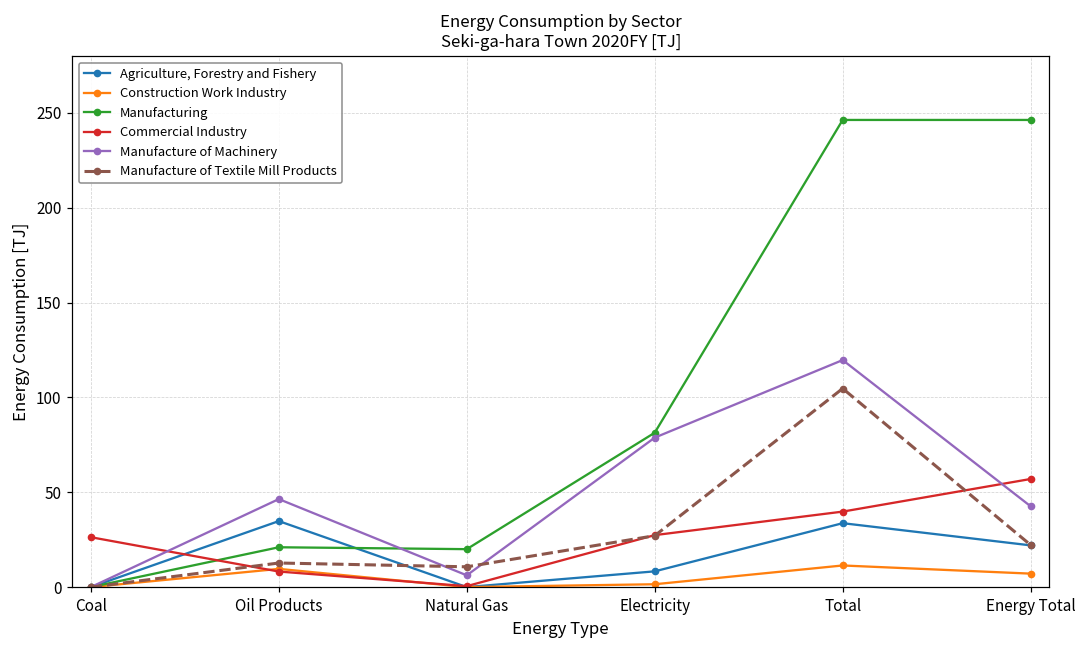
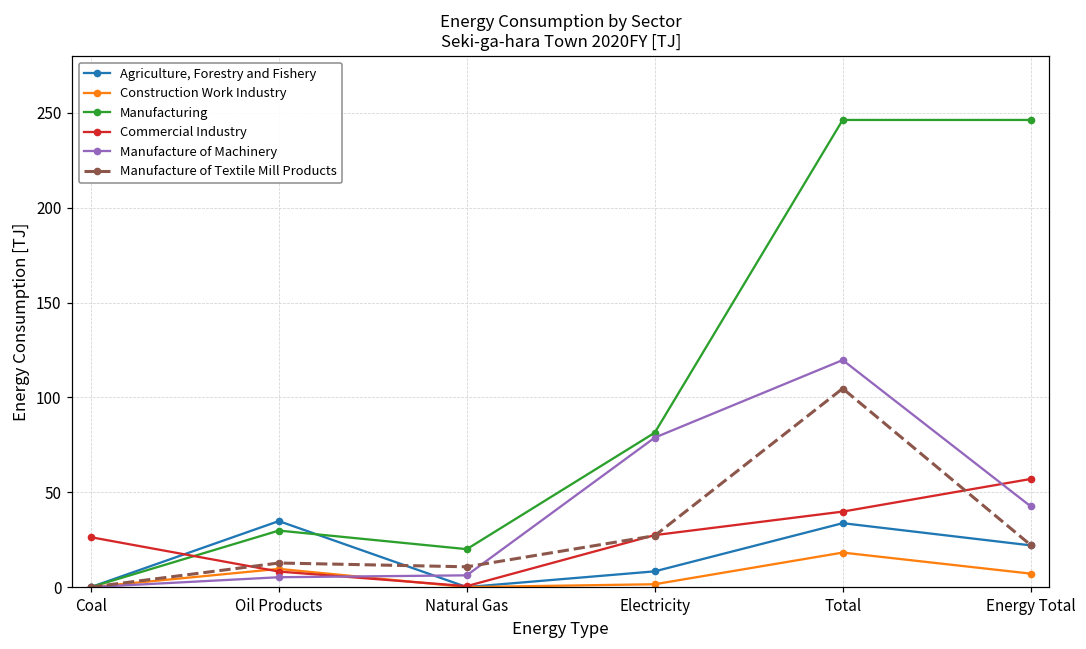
  {
    "Agriculture, Forestry and Fishery": {
      "Oil Products": 35,
      "Electricity": 8,
      "Total": 34
    },
    "Construction Work Industry": {
      "Electricity": 2,
-     "Total": 11,
+     "Total": 18,
      "Energy Total": 7
    },
    "Manufacturing": {
-     "Oil Products": 21,
+     "Oil Products": 30,
      "Natural Gas": 20,
      "Electricity": 81,
      "Total": 246,
      "Energy Total": 246
    },
    "Commercial Industry": {
      "Coal": 26,
      "Total": 40,
      "Energy Total": 57
    },
    "Manufacture of Machinery": {
-     "Oil Products": 46,
+     "Oil Products": 5,
      "Natural Gas": 6,
      "Electricity": 79,
      "Total": 120,
      "Energy Total": 43
    },
    "Manufacture of Textile Mill Products": {
      "Oil Products": 13,
      "Natural Gas": 11,
      "Total": 105
    }
  }
